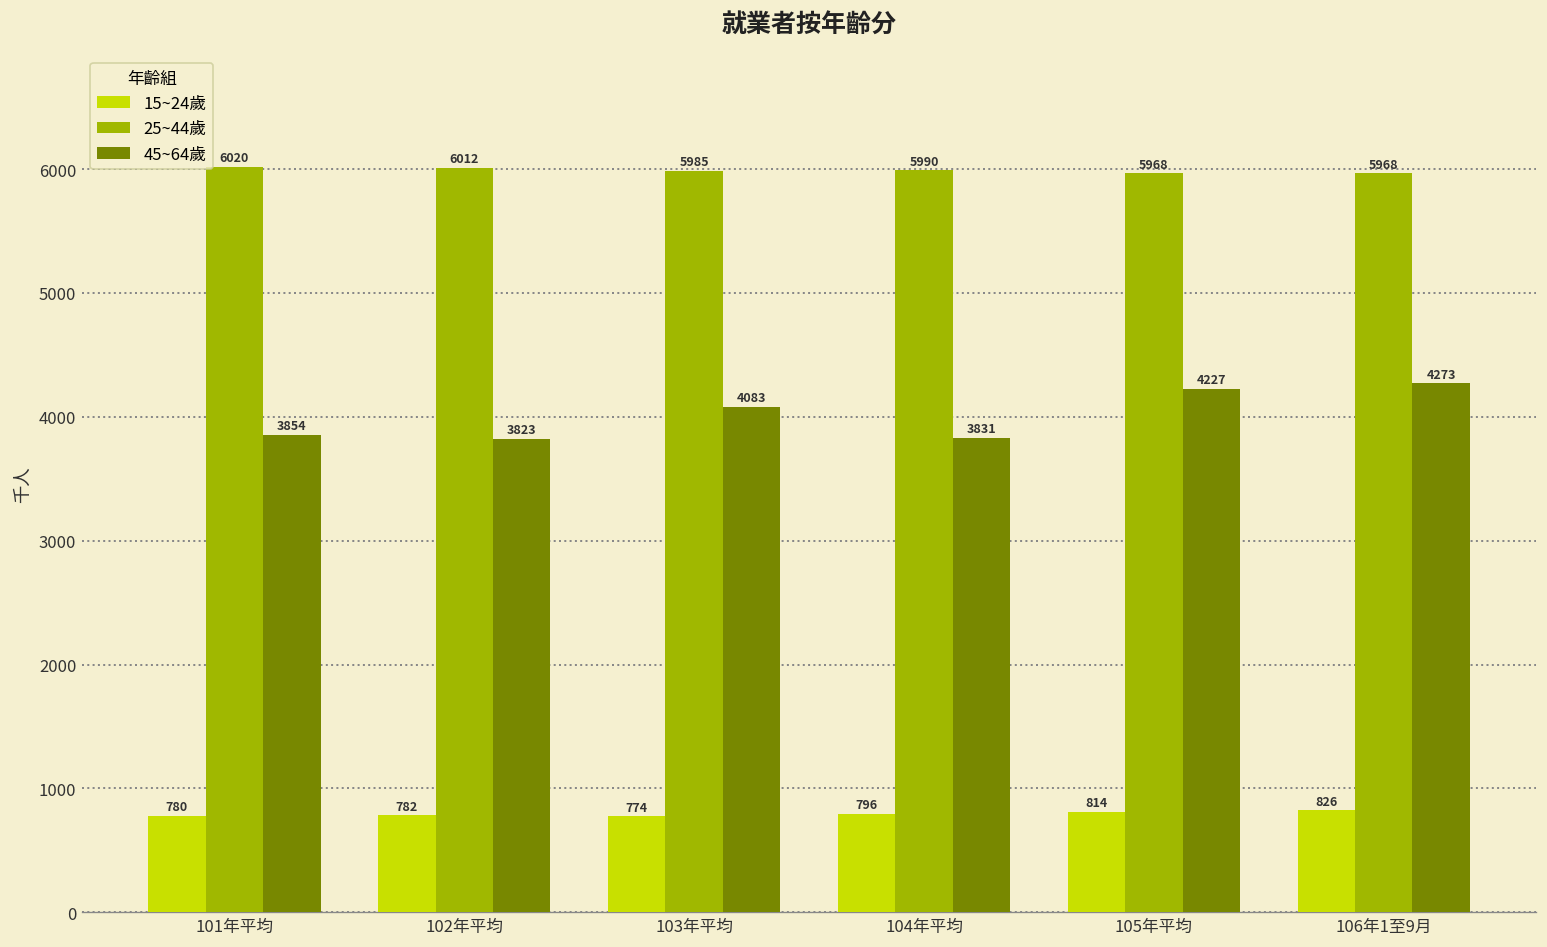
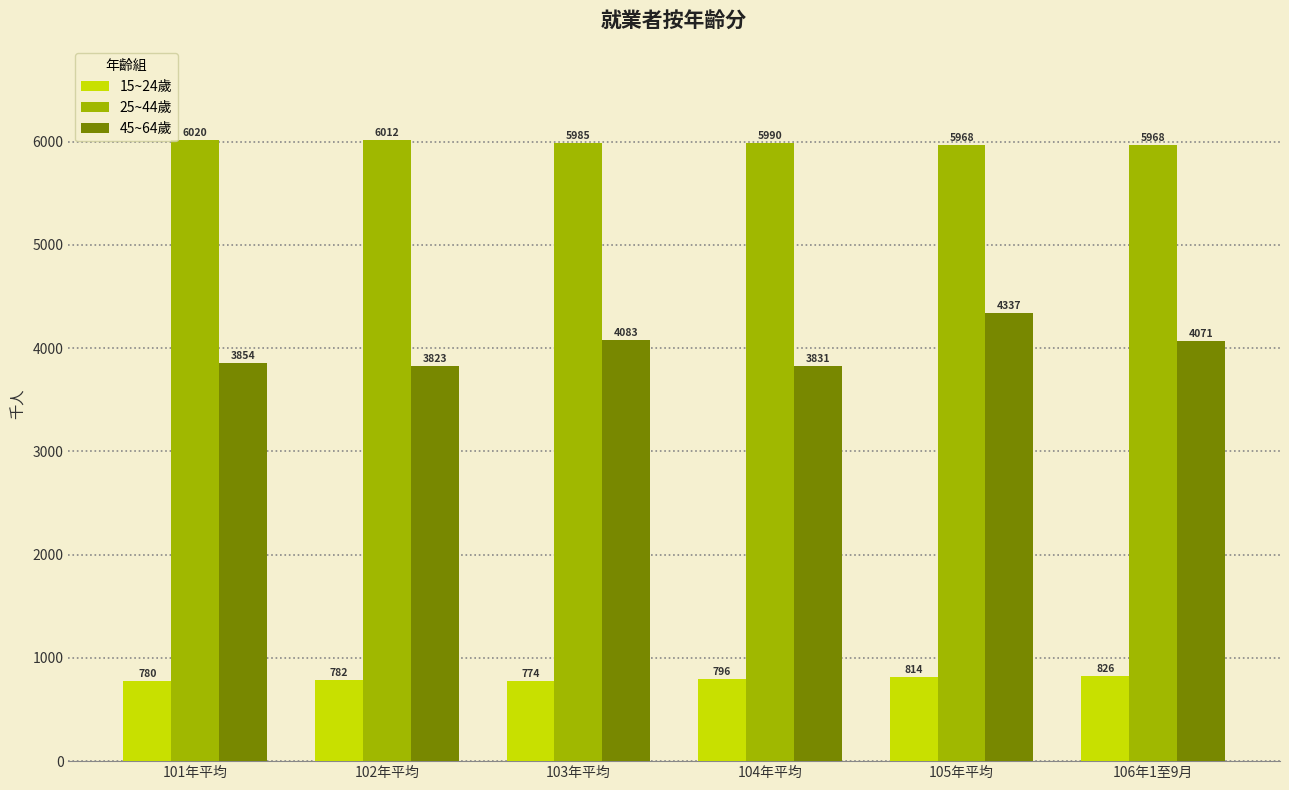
  {
    "45~64歲": {
      "101年平均": 3854,
      "102年平均": 3823,
      "103年平均": 4083,
      "104年平均": 3831,
-     "105年平均": 4227,
-     "106年1至9月": 4273
+     "105年平均": 4337,
+     "106年1至9月": 4071
    }
  }
